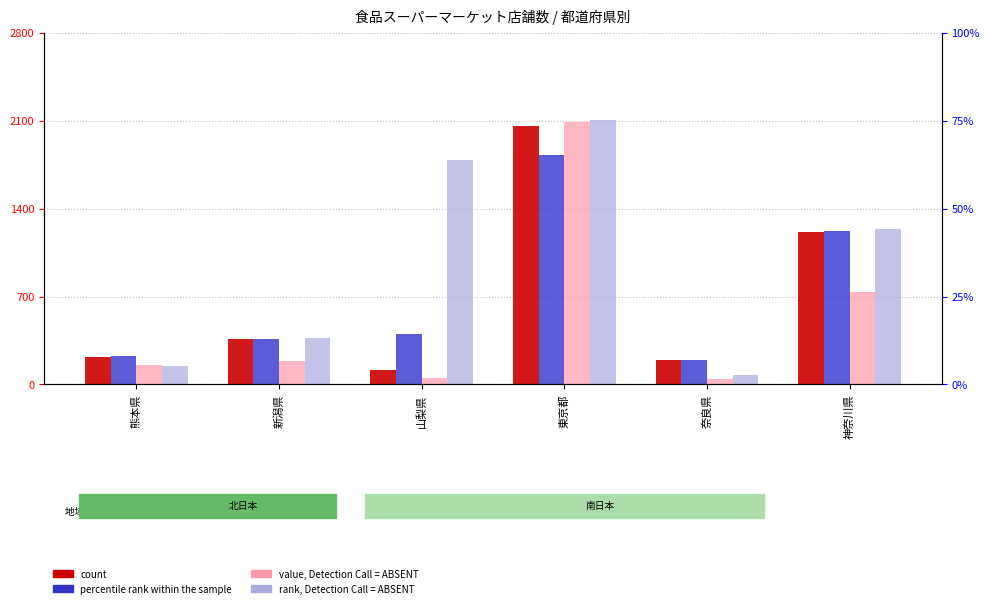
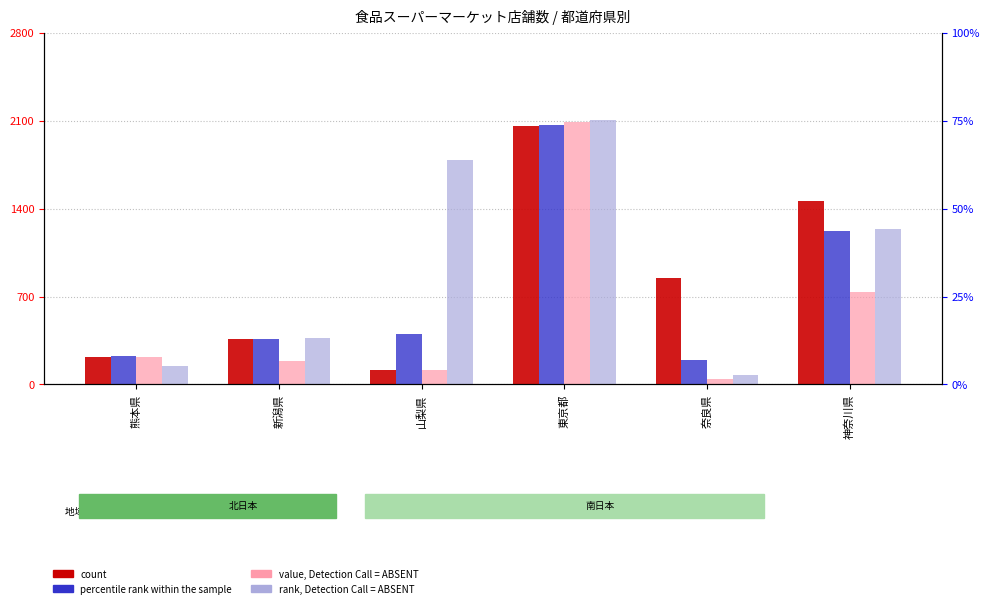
  {
    "count": {
      "熊本県": 220,
      "新潟県": 360,
      "山梨県": 110,
      "東京都": 2050,
-     "奈良県": 200,
-     "神奈川県": 1210
+     "奈良県": 850,
+     "神奈川県": 1460
    },
    "percentile rank within the sample": {
      "熊本県": 220,
      "新潟県": 360,
      "山梨県": 400,
-     "東京都": 1820,
+     "東京都": 2070,
      "奈良県": 200,
      "神奈川県": 1220
    },
    "value, Detection Call = ABSENT": {
-     "熊本県": 150,
+     "熊本県": 220,
      "新潟県": 190,
-     "山梨県": 50,
+     "山梨県": 110,
      "東京都": 2090,
      "奈良県": 50,
      "神奈川県": 740
    },
    "rank, Detection Call = ABSENT": {
      "熊本県": 150,
      "新潟県": 370,
      "山梨県": 1780,
      "東京都": 2100,
      "奈良県": 80,
      "神奈川県": 1240
    }
  }
